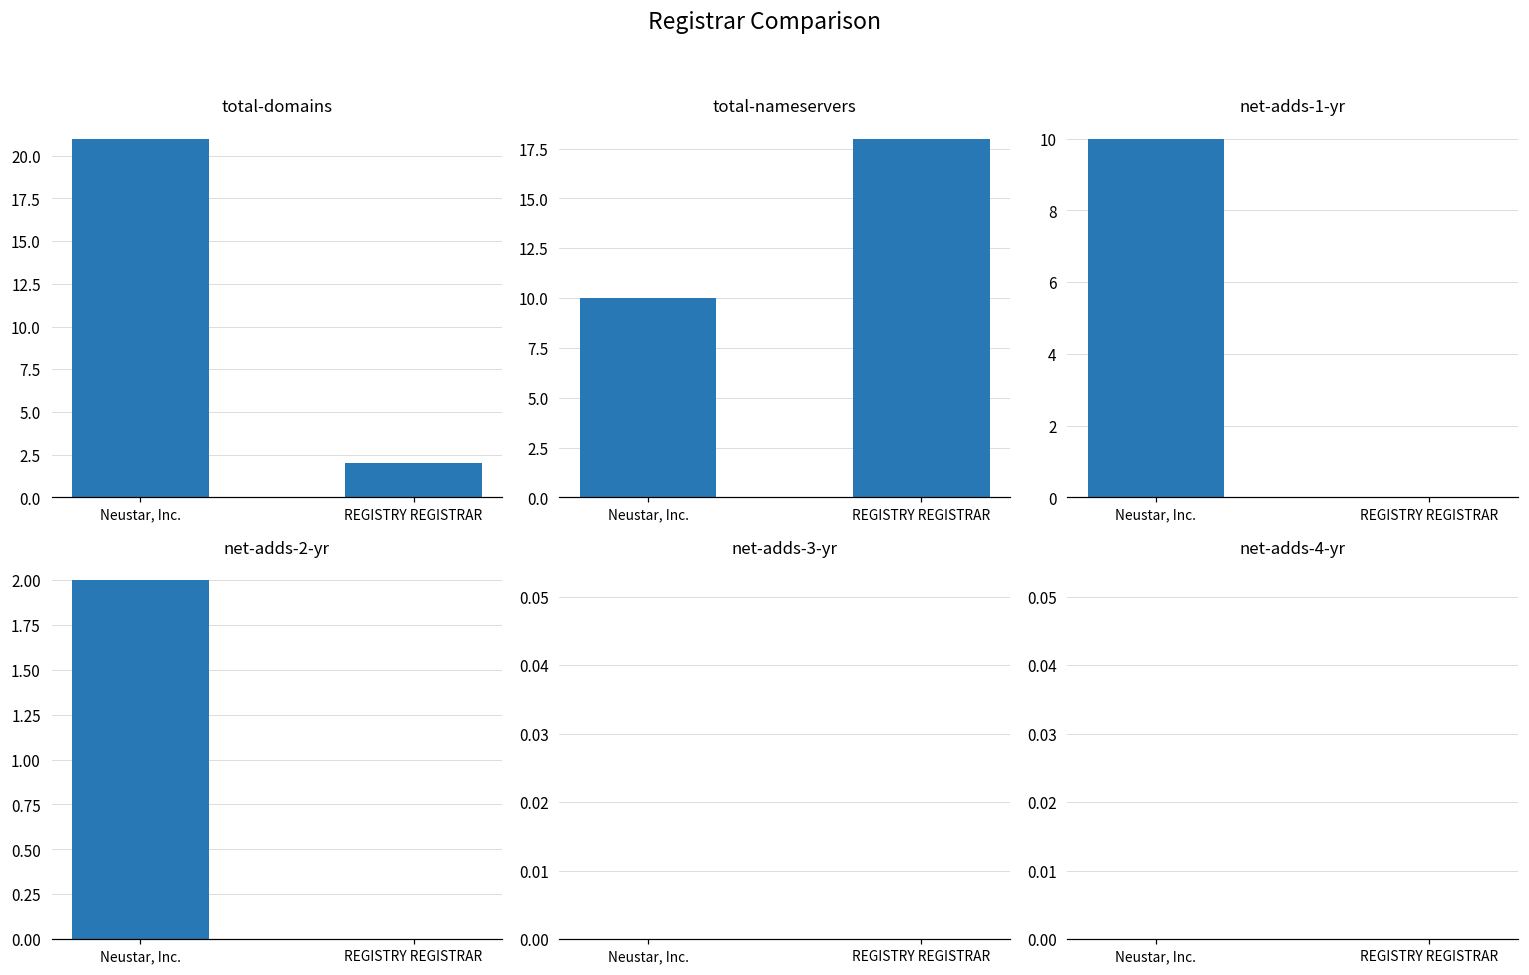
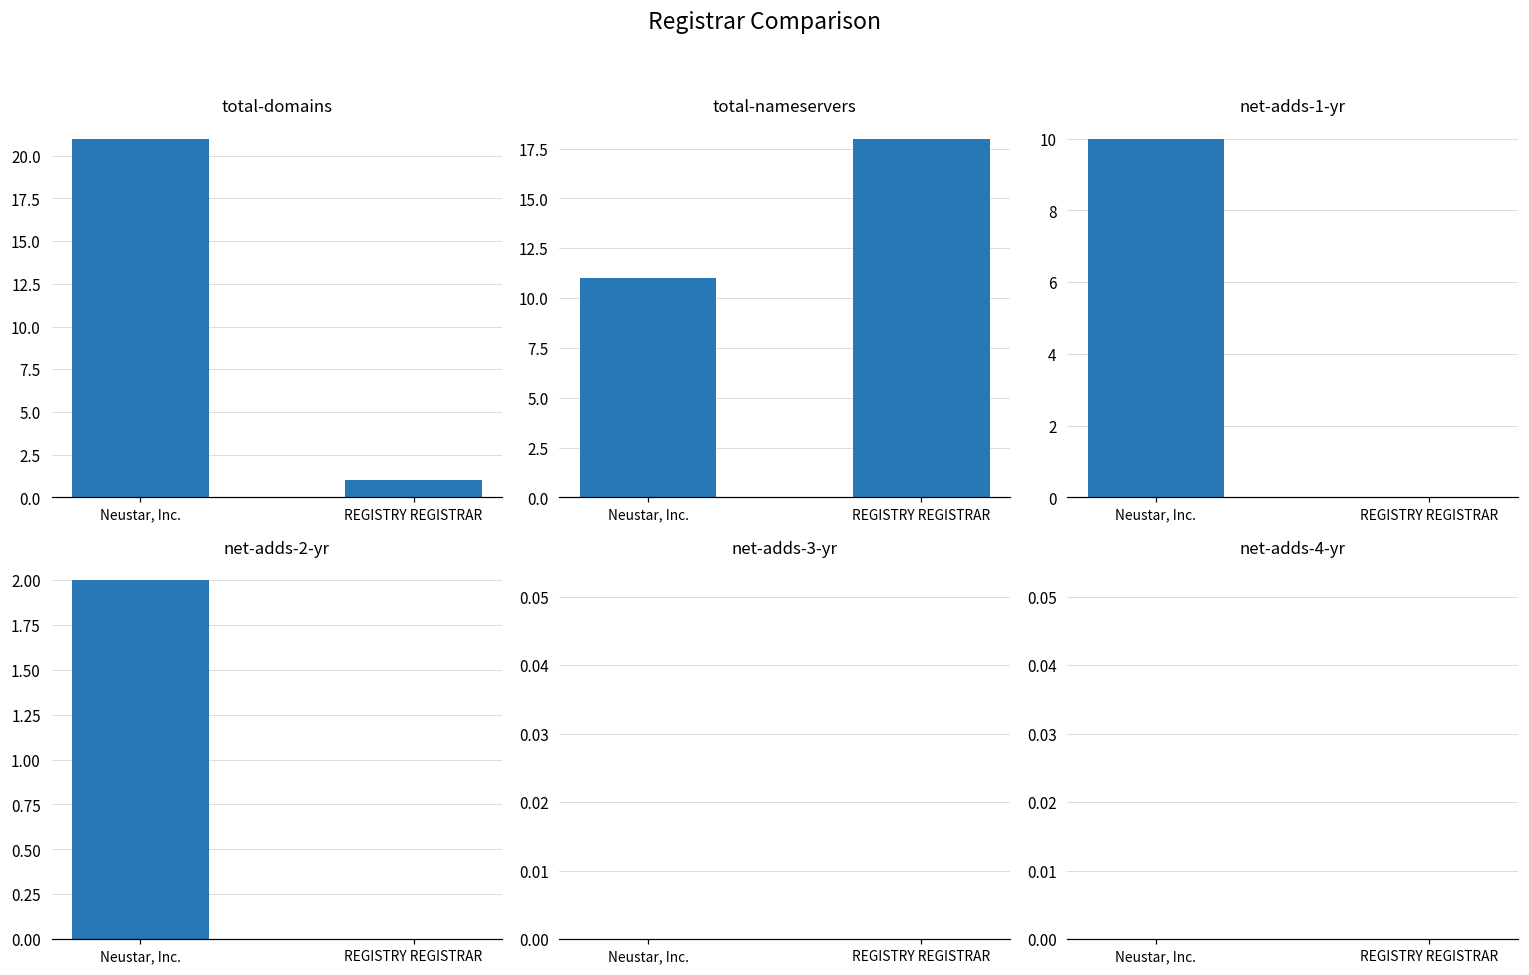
  {
    "total-domains": {
      "Neustar, Inc.": 21,
-     "REGISTRY REGISTRAR": 2
+     "REGISTRY REGISTRAR": 1
    },
    "total-nameservers": {
-     "Neustar, Inc.": 10,
+     "Neustar, Inc.": 11,
      "REGISTRY REGISTRAR": 18
    },
    "net-adds-1-yr": {
      "Neustar, Inc.": 10.0,
      "REGISTRY REGISTRAR": 0.0
    },
    "net-adds-2-yr": {
      "Neustar, Inc.": 2.00,
      "REGISTRY REGISTRAR": 0.00
    },
    "net-adds-3-yr": {
      "Neustar, Inc.": 0.000,
      "REGISTRY REGISTRAR": 0.000
    },
    "net-adds-4-yr": {
      "Neustar, Inc.": 0.000,
      "REGISTRY REGISTRAR": 0.000
    }
  }
